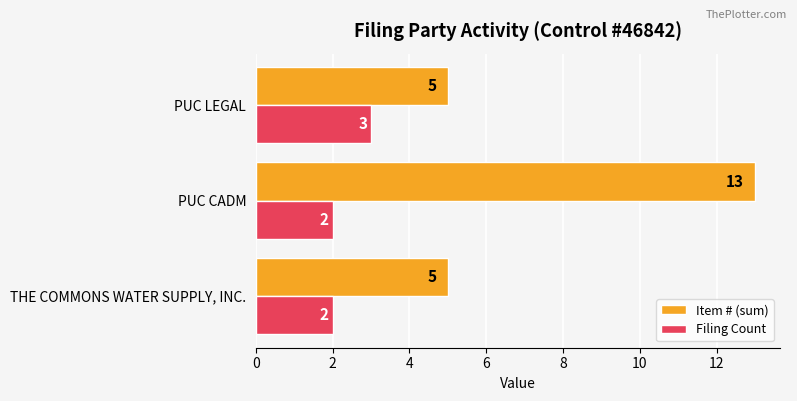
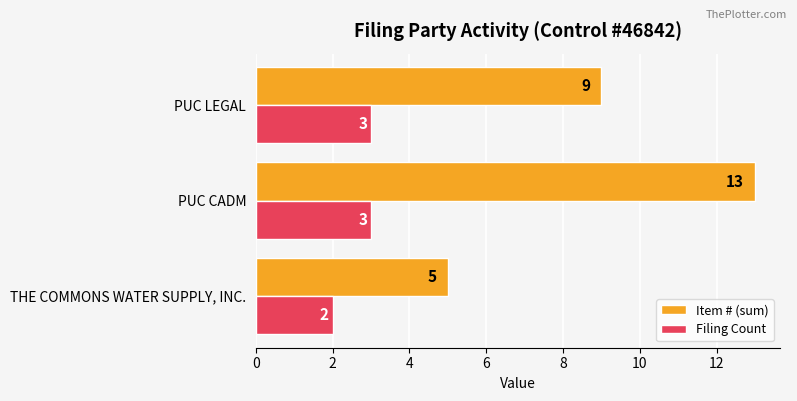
  {
    "Item # (sum)": {
-     "PUC LEGAL": 5,
+     "PUC LEGAL": 9,
      "PUC CADM": 13,
      "THE COMMONS WATER SUPPLY, INC.": 5
    },
    "Filing Count": {
      "PUC LEGAL": 3,
-     "PUC CADM": 2,
+     "PUC CADM": 3,
      "THE COMMONS WATER SUPPLY, INC.": 2
    }
  }
